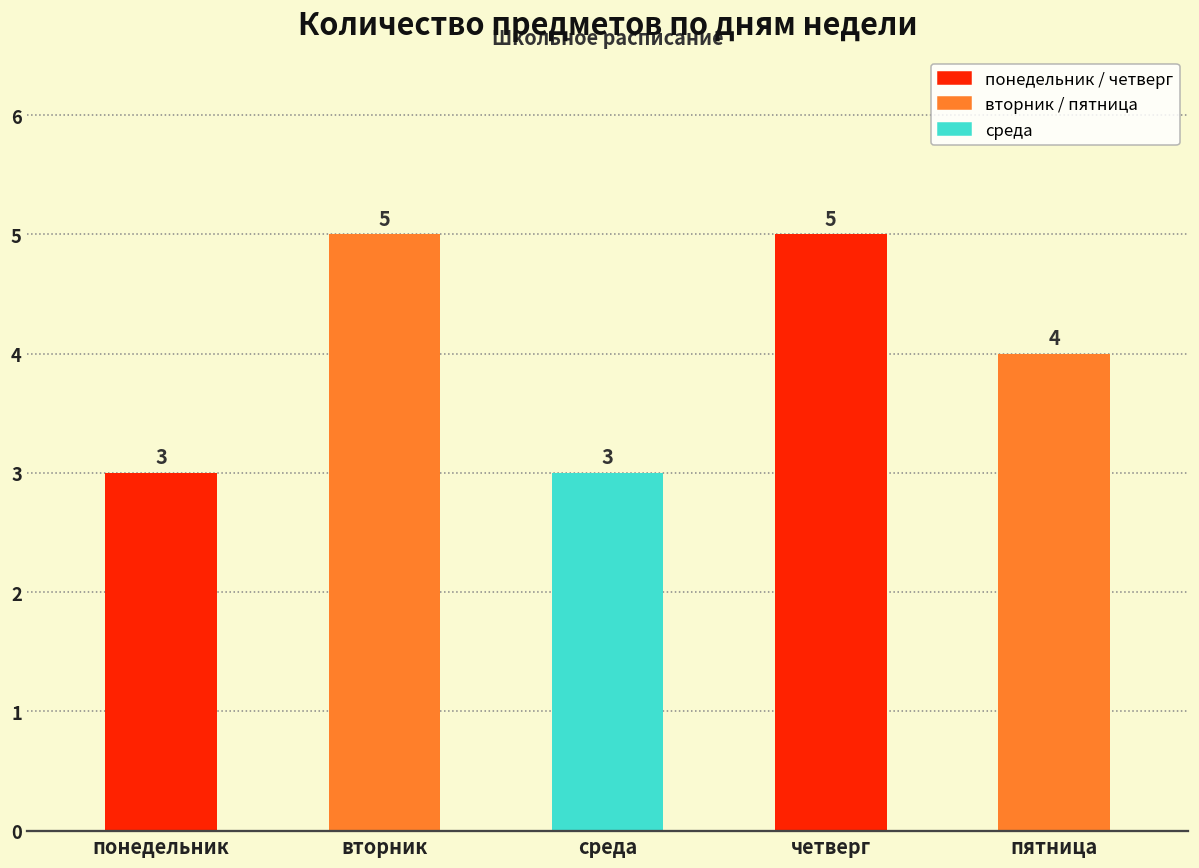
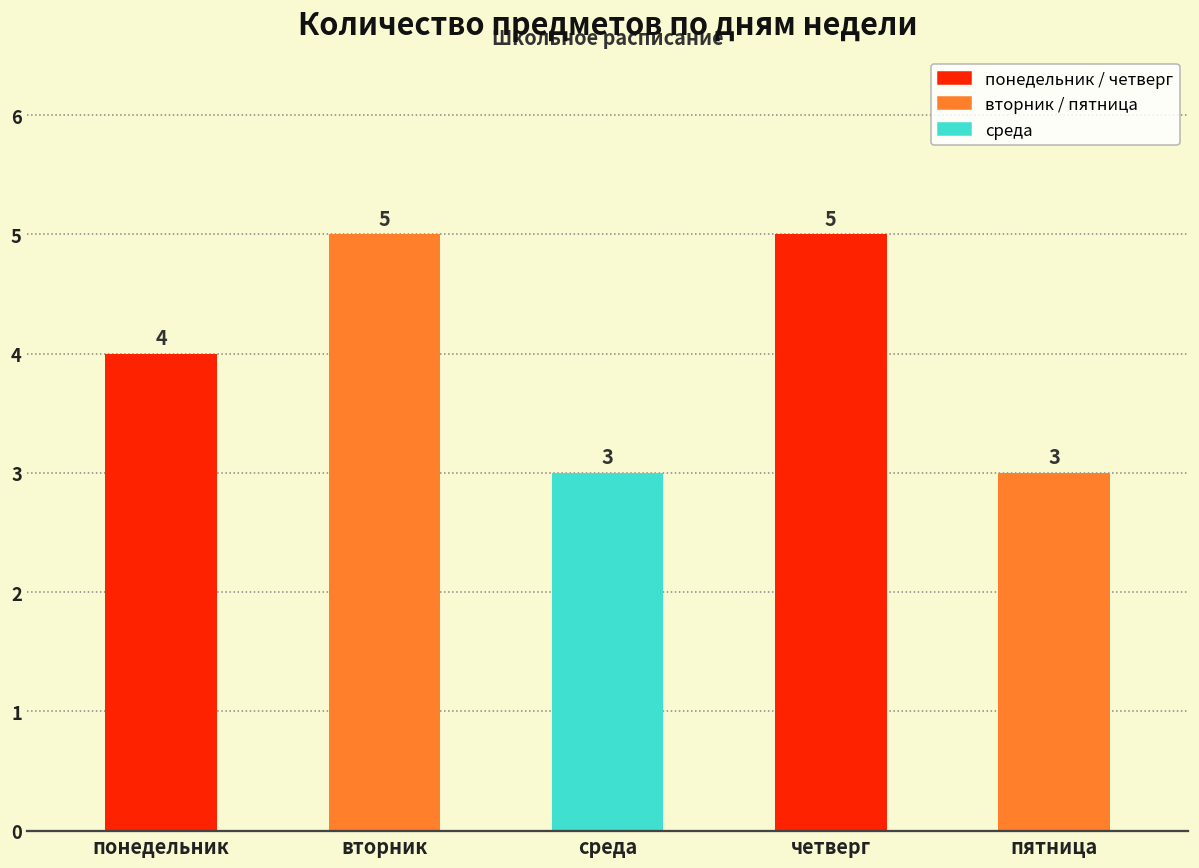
  {
-   "понедельник": 3,
+   "понедельник": 4,
    "вторник": 5,
    "среда": 3,
    "четверг": 5,
-   "пятница": 4
+   "пятница": 3
  }
